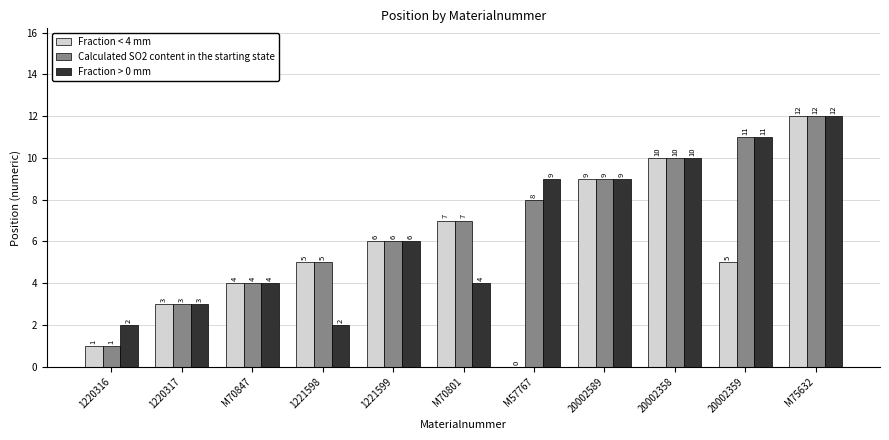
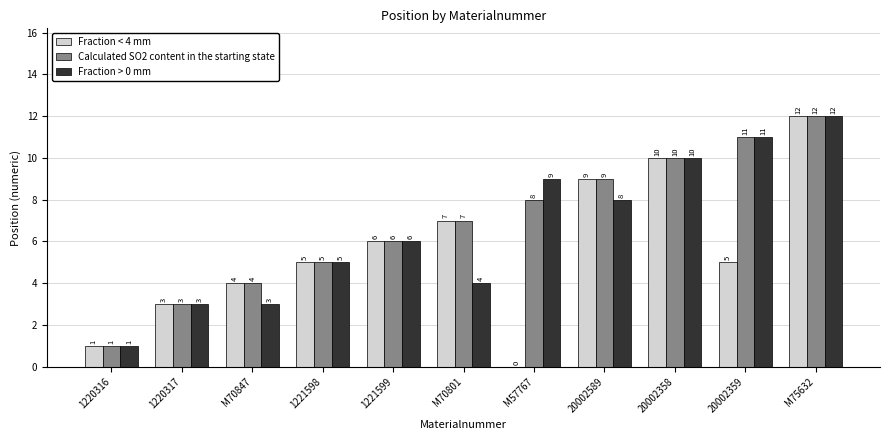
  {
    "Fraction < 4 mm": {
      "1220316": 1,
      "1220317": 3,
      "M70847": 4,
      "1221598": 5,
      "1221599": 6,
      "M70801": 7,
      "M57767": 0,
      "20002589": 9,
      "20002358": 10,
      "20002359": 5,
      "M75632": 12
    },
    "Calculated SO2 content in the starting state": {
      "1220316": 1,
      "1220317": 3,
      "M70847": 4,
      "1221598": 5,
      "1221599": 6,
      "M70801": 7,
      "M57767": 8,
      "20002589": 9,
      "20002358": 10,
      "20002359": 11,
      "M75632": 12
    },
    "Fraction > 0 mm": {
-     "1220316": 2,
+     "1220316": 1,
      "1220317": 3,
-     "M70847": 4,
-     "1221598": 2,
+     "M70847": 3,
+     "1221598": 5,
      "1221599": 6,
      "M70801": 4,
      "M57767": 9,
-     "20002589": 9,
+     "20002589": 8,
      "20002358": 10,
      "20002359": 11,
      "M75632": 12
    }
  }
